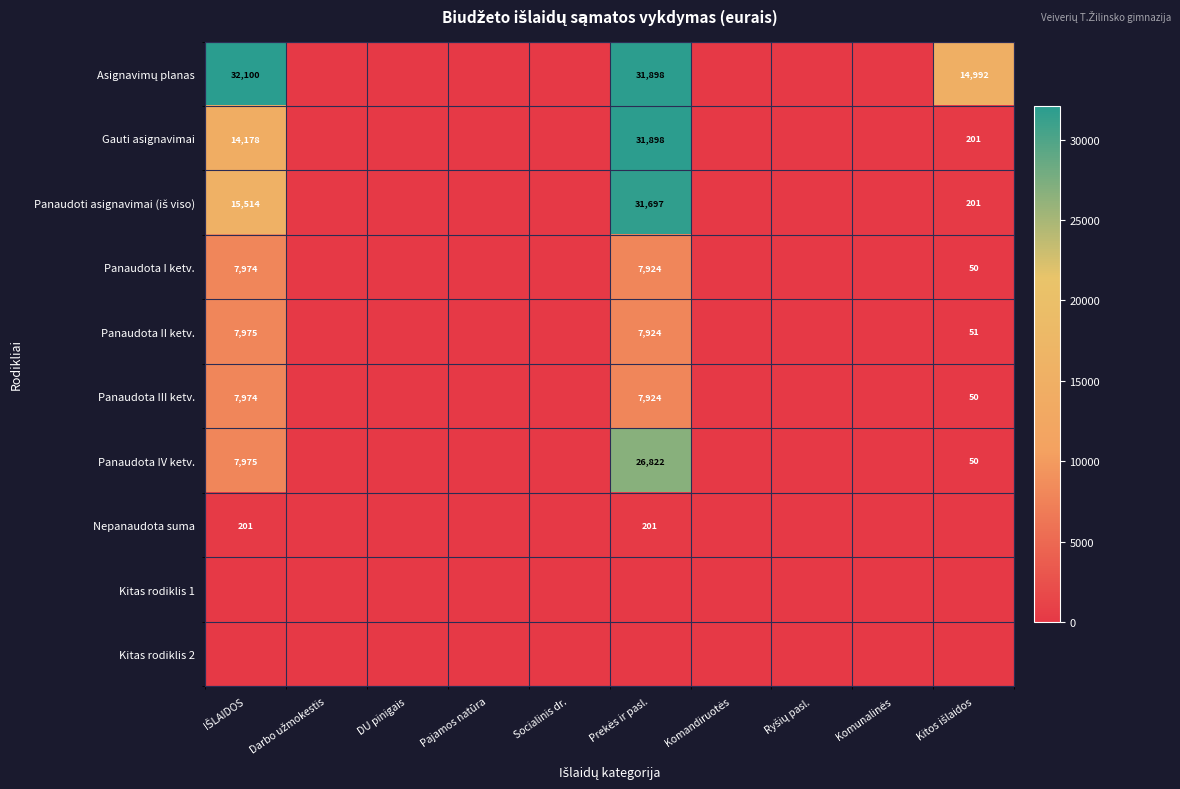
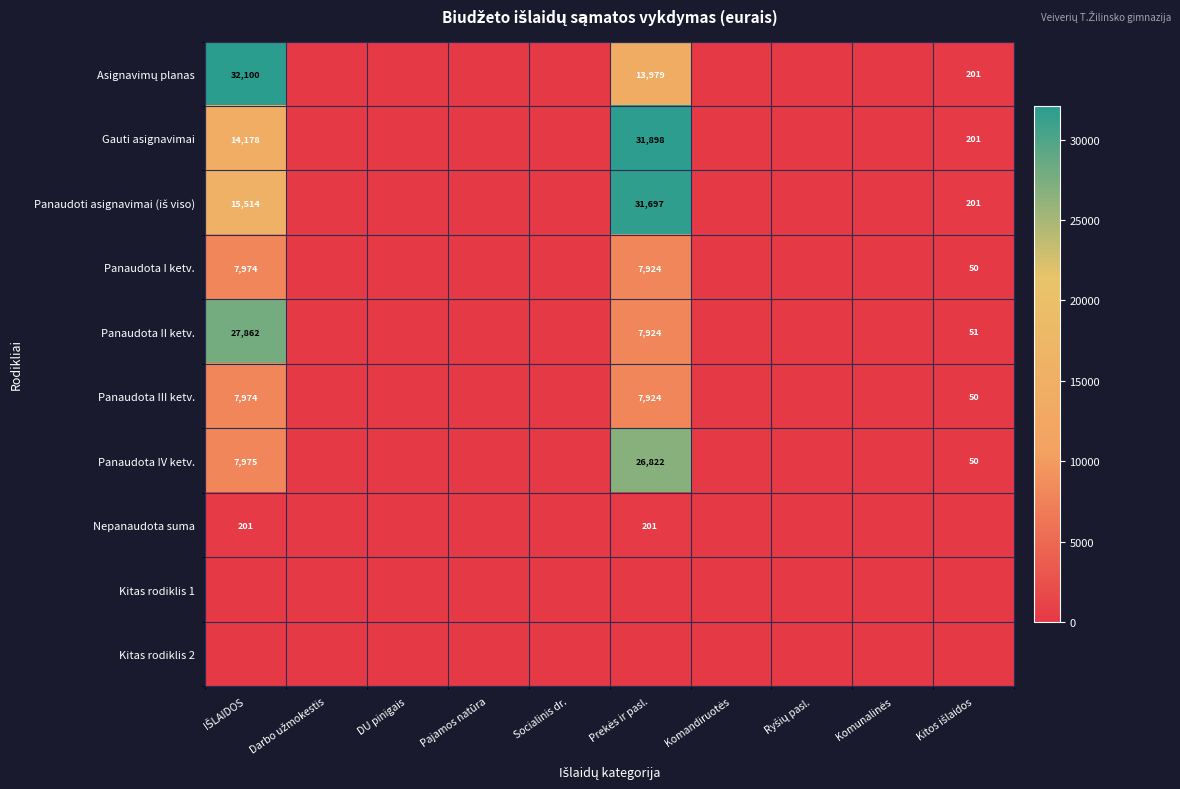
  {
    "Asignavimų planas": {
      "IŠLAIDOS": "32,100",
-     "Prekės ir pasl.": "31,898",
-     "Kitos išlaidos": "14,992"
+     "Prekės ir pasl.": "13,979",
+     "Kitos išlaidos": "201"
    },
    "Gauti asignavimai": {
      "IŠLAIDOS": "14,178",
      "Prekės ir pasl.": "31,898",
      "Kitos išlaidos": "201"
    },
    "Panaudoti asignavimai (iš viso)": {
      "IŠLAIDOS": "15,514",
      "Prekės ir pasl.": "31,697",
      "Kitos išlaidos": "201"
    },
    "Panaudota I ketv.": {
      "IŠLAIDOS": "7,974",
      "Prekės ir pasl.": "7,924",
      "Kitos išlaidos": "50"
    },
    "Panaudota II ketv.": {
-     "IŠLAIDOS": "7,975",
+     "IŠLAIDOS": "27,862",
      "Prekės ir pasl.": "7,924",
      "Kitos išlaidos": "51"
    },
    "Panaudota III ketv.": {
      "IŠLAIDOS": "7,974",
      "Prekės ir pasl.": "7,924",
      "Kitos išlaidos": "50"
    },
    "Panaudota IV ketv.": {
      "IŠLAIDOS": "7,975",
      "Prekės ir pasl.": "26,822",
      "Kitos išlaidos": "50"
    },
    "Nepanaudota suma": {
      "IŠLAIDOS": "201",
      "Prekės ir pasl.": "201"
    }
  }
